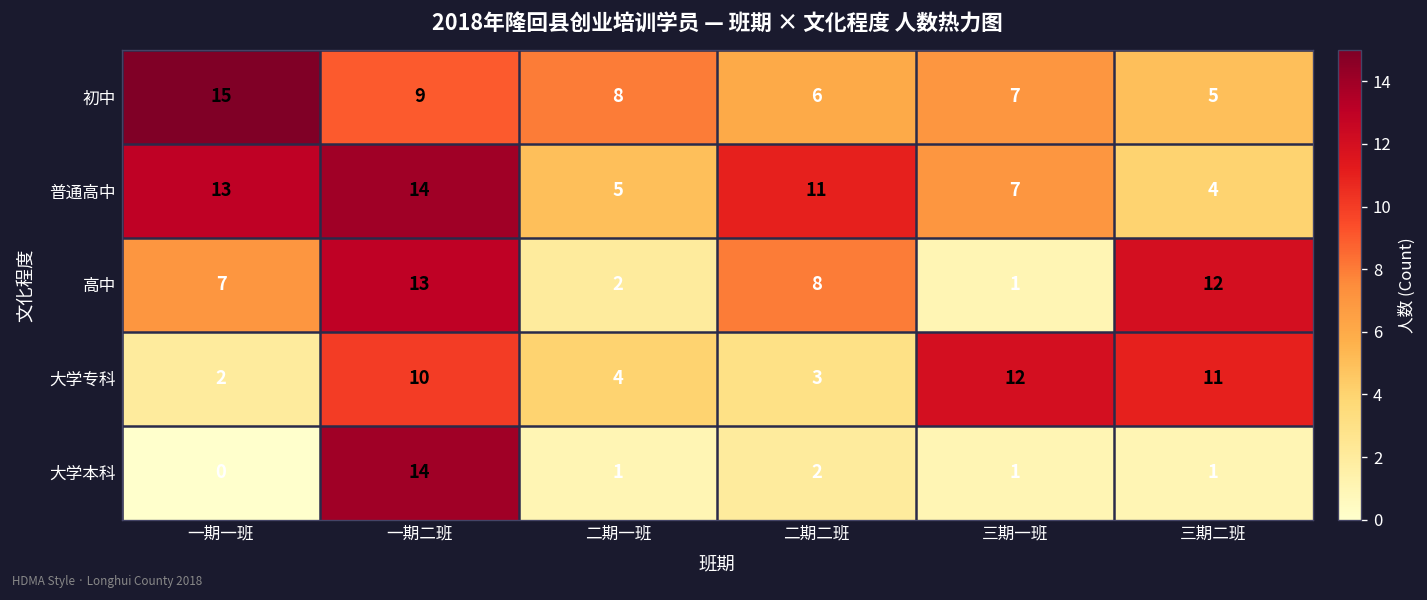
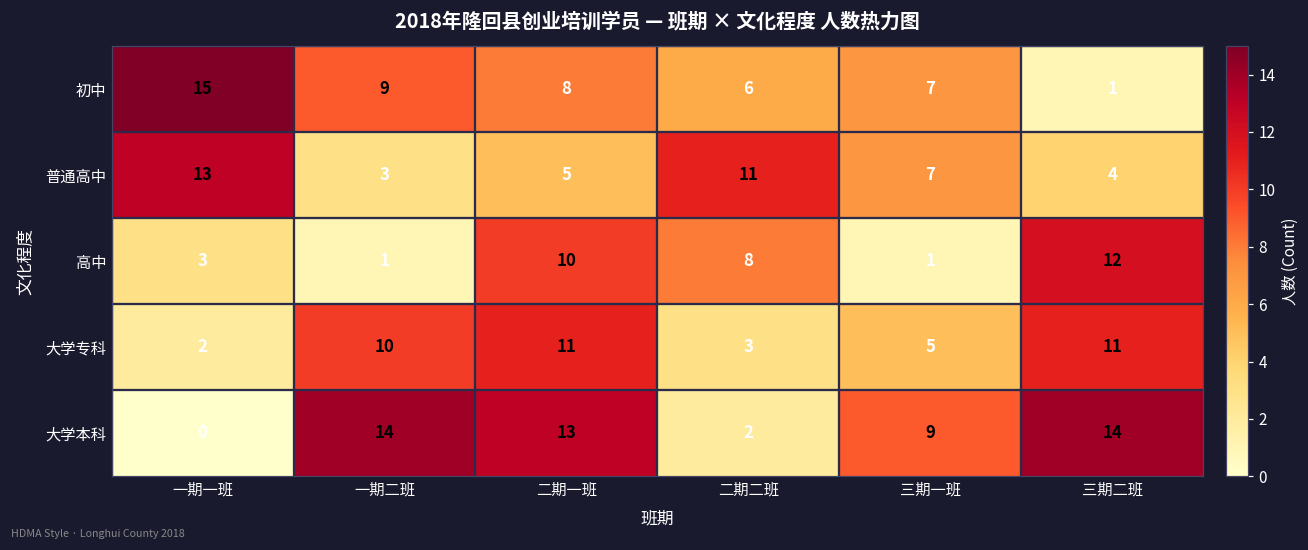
  {
    "初中": {
      "一期一班": 15,
      "一期二班": 9,
      "二期一班": 8,
      "二期二班": 6,
      "三期一班": 7,
-     "三期二班": 5
+     "三期二班": 1
    },
    "普通高中": {
      "一期一班": 13,
-     "一期二班": 14,
+     "一期二班": 3,
      "二期一班": 5,
      "二期二班": 11,
      "三期一班": 7,
      "三期二班": 4
    },
    "高中": {
-     "一期一班": 7,
-     "一期二班": 13,
-     "二期一班": 2,
+     "一期一班": 3,
+     "一期二班": 1,
+     "二期一班": 10,
      "二期二班": 8,
      "三期一班": 1,
      "三期二班": 12
    },
    "大学专科": {
      "一期一班": 2,
      "一期二班": 10,
-     "二期一班": 4,
+     "二期一班": 11,
      "二期二班": 3,
-     "三期一班": 12,
+     "三期一班": 5,
      "三期二班": 11
    },
    "大学本科": {
      "一期一班": 0,
      "一期二班": 14,
-     "二期一班": 1,
+     "二期一班": 13,
      "二期二班": 2,
-     "三期一班": 1,
-     "三期二班": 1
+     "三期一班": 9,
+     "三期二班": 14
    }
  }
